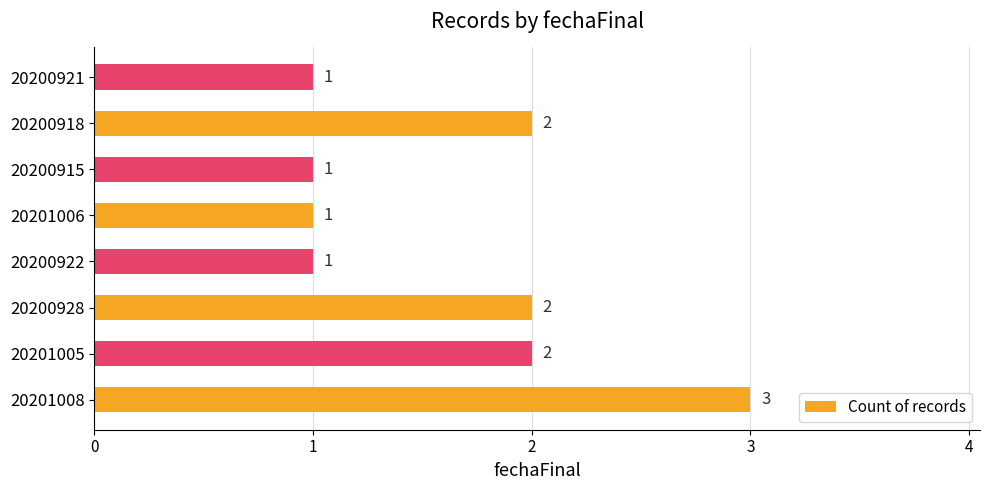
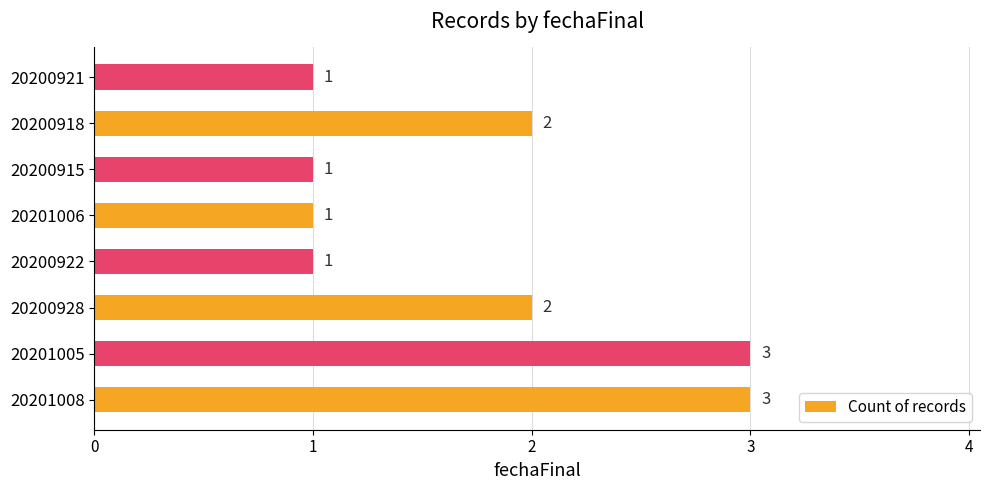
  {
    "20200921": 1,
    "20200918": 2,
    "20200915": 1,
    "20201006": 1,
    "20200922": 1,
    "20200928": 2,
-   "20201005": 2,
+   "20201005": 3,
    "20201008": 3
  }
